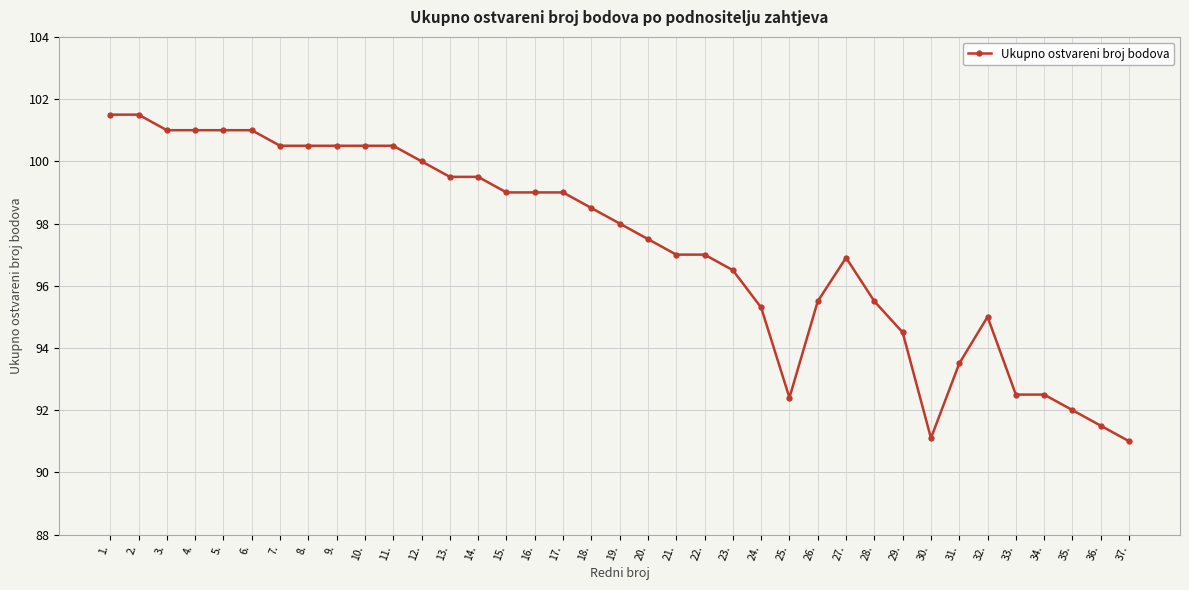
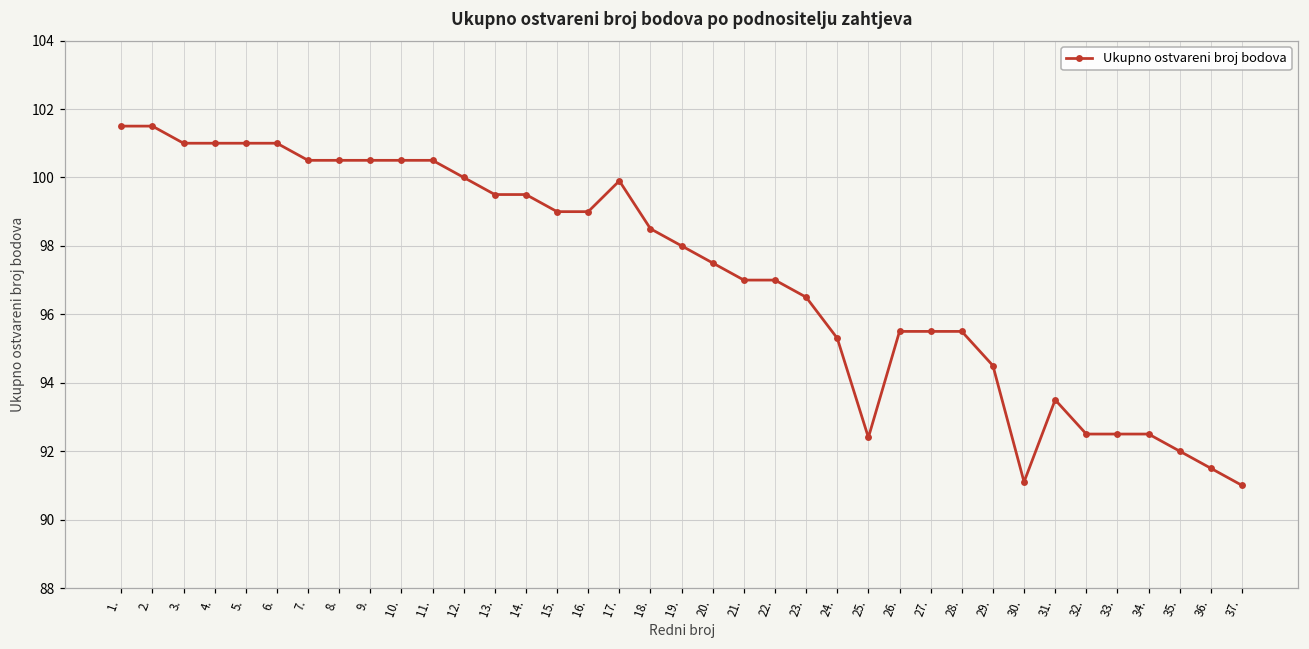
  {
    "1.": 101.5,
    "2.": 101.5,
    "3.": 101.0,
    "4.": 101.0,
    "5.": 101.0,
    "6.": 101.0,
    "7.": 100.5,
    "8.": 100.5,
    "9.": 100.5,
    "10.": 100.5,
    "11.": 100.5,
    "12.": 100.0,
    "13.": 99.5,
    "14.": 99.5,
    "15.": 99.0,
    "16.": 99.0,
-   "17.": 99.0,
+   "17.": 99.9,
    "18.": 98.5,
    "19.": 98.0,
    "20.": 97.5,
    "21.": 97.0,
    "22.": 97.0,
    "23.": 96.5,
    "24.": 95.3,
    "25.": 92.4,
    "26.": 95.5,
-   "27.": 96.9,
+   "27.": 95.5,
    "28.": 95.5,
    "29.": 94.5,
    "30.": 91.1,
    "31.": 93.5,
-   "32.": 95.0,
+   "32.": 92.5,
    "33.": 92.5,
    "34.": 92.5,
    "35.": 92.0,
    "36.": 91.5,
    "37.": 91.0
  }
